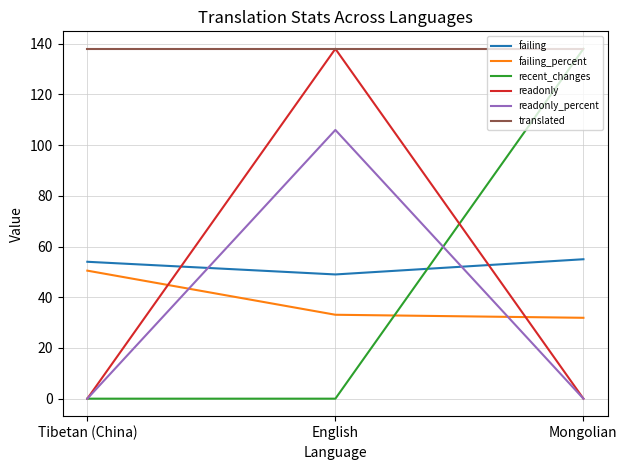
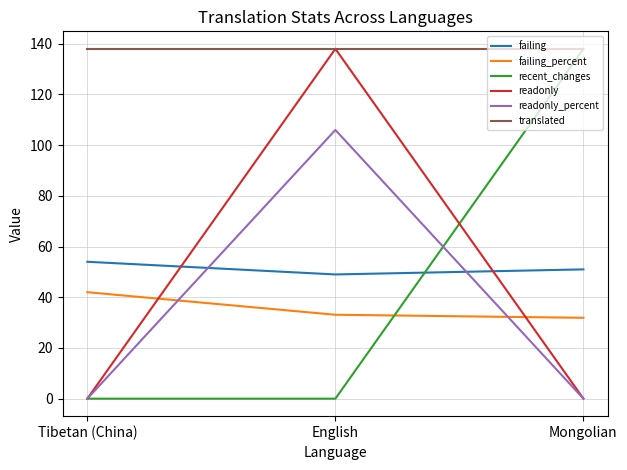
  {
    "failing": {
      "Tibetan (China)": 54,
      "English": 49,
-     "Mongolian": 55
+     "Mongolian": 51
    },
    "failing_percent": {
-     "Tibetan (China)": 51,
+     "Tibetan (China)": 42,
      "English": 33,
      "Mongolian": 32
    },
    "recent_changes": {
      "English": 0
    },
    "readonly_percent": {
      "English": 106
    },
    "translated": {
      "Tibetan (China)": 138
    }
  }
